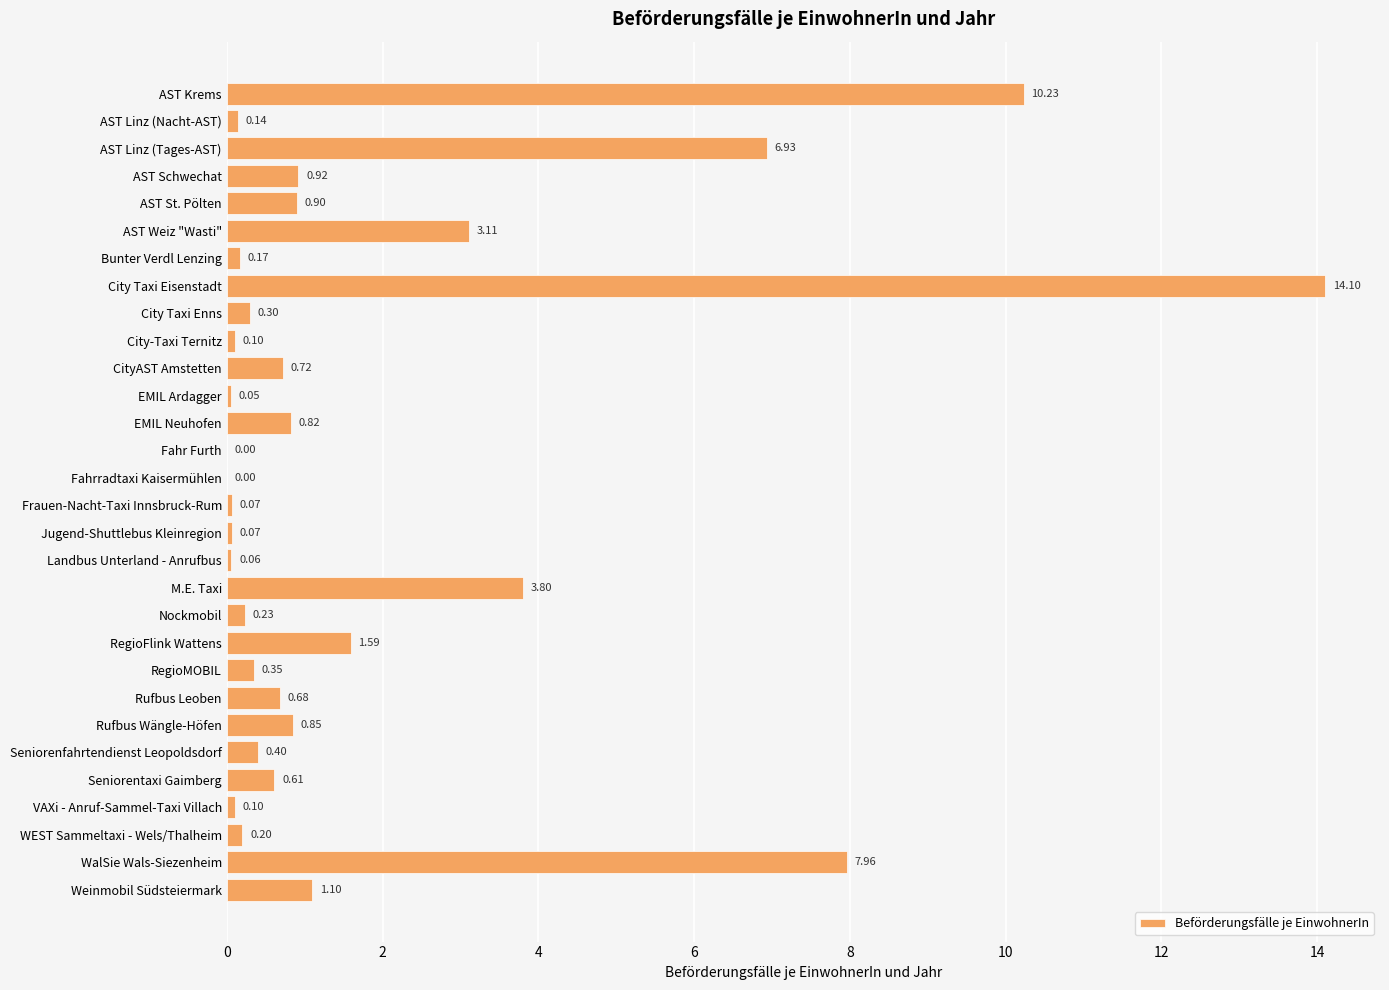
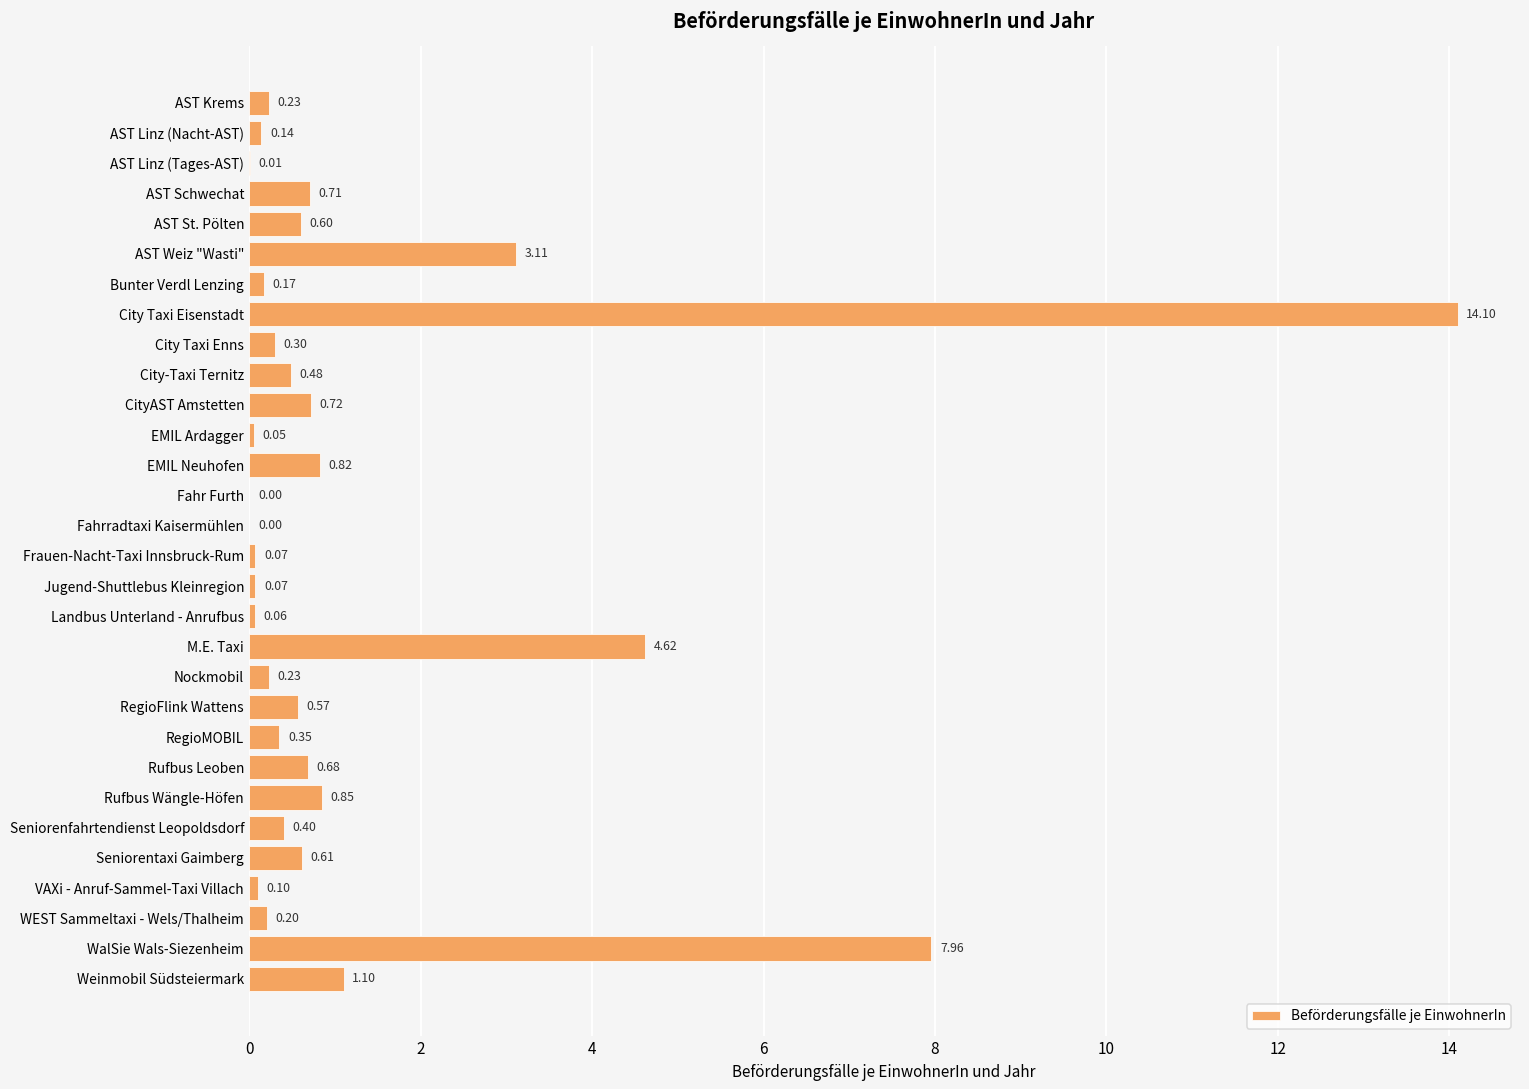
  {
-   "AST Krems": 10.23,
+   "AST Krems": 0.23,
    "AST Linz (Nacht-AST)": 0.14,
-   "AST Linz (Tages-AST)": 6.93,
-   "AST Schwechat": 0.92,
-   "AST St. Pölten": 0.90,
+   "AST Linz (Tages-AST)": 0.01,
+   "AST Schwechat": 0.71,
+   "AST St. Pölten": 0.60,
    "AST Weiz \"Wasti\"": 3.11,
    "Bunter Verdl Lenzing": 0.17,
    "City Taxi Eisenstadt": 14.10,
    "City Taxi Enns": 0.30,
-   "City-Taxi Ternitz": 0.10,
+   "City-Taxi Ternitz": 0.48,
    "CityAST Amstetten": 0.72,
    "EMIL Ardagger": 0.05,
    "EMIL Neuhofen": 0.82,
    "Fahr Furth": 0.00,
    "Fahrradtaxi Kaisermühlen": 0.00,
    "Frauen-Nacht-Taxi Innsbruck-Rum": 0.07,
    "Jugend-Shuttlebus Kleinregion": 0.07,
    "Landbus Unterland - Anrufbus": 0.06,
-   "M.E. Taxi": 3.80,
+   "M.E. Taxi": 4.62,
    "Nockmobil": 0.23,
-   "RegioFlink Wattens": 1.59,
+   "RegioFlink Wattens": 0.57,
    "RegioMOBIL": 0.35,
    "Rufbus Leoben": 0.68,
    "Rufbus Wängle-Höfen": 0.85,
    "Seniorenfahrtendienst Leopoldsdorf": 0.40,
    "Seniorentaxi Gaimberg": 0.61,
    "VAXi - Anruf-Sammel-Taxi Villach": 0.10,
    "WEST Sammeltaxi - Wels/Thalheim": 0.20,
    "WalSie Wals-Siezenheim": 7.96,
    "Weinmobil Südsteiermark": 1.10
  }
